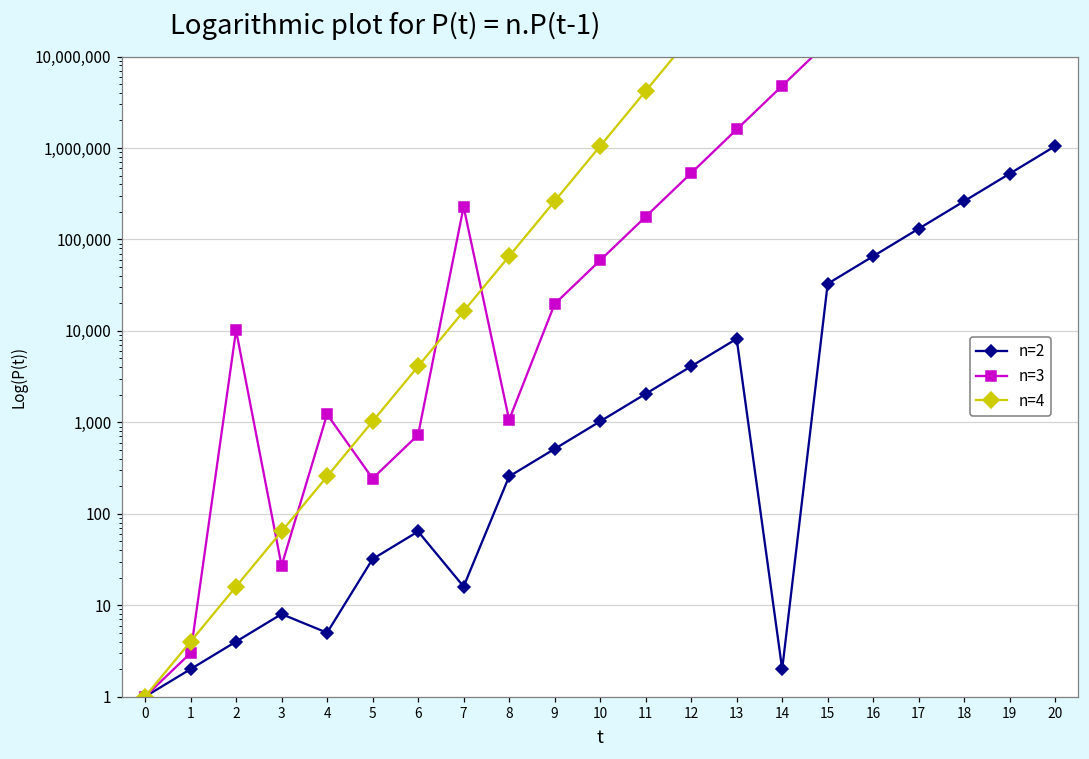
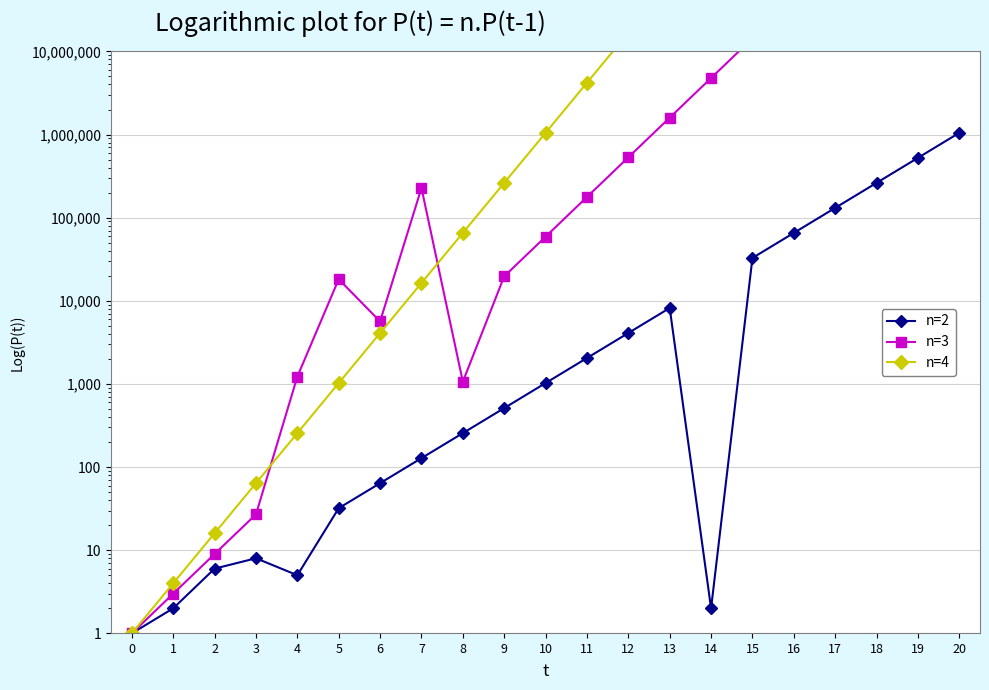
  {
    "n=2": {
      "1": "2",
-     "2": "4",
+     "2": "6",
      "3": "8",
      "4": "5",
      "5": "32",
      "6": "60",
-     "7": "16",
+     "7": "130",
      "8": "260",
      "9": "500",
      "10": "1,000",
      "11": "2,000",
      "12": "4,000",
      "13": "8,000",
      "14": "2",
      "15": "33,000",
      "16": "70,000",
      "17": "130,000",
      "18": "260,000",
      "19": "500,000",
      "20": "1,000,000"
    },
    "n=3": {
      "1": "3",
-     "2": "10,000",
+     "2": "9",
      "3": "27",
      "4": "1,200",
-     "5": "240",
-     "6": "700",
+     "5": "18,000",
+     "6": "6,000",
      "7": "230,000",
      "8": "1,100",
      "9": "20,000",
      "10": "60,000",
      "11": "180,000",
      "12": "500,000",
      "13": "1,600,000",
      "14": "5,000,000"
    },
    "n=4": {
      "1": "4",
      "2": "16",
      "3": "60",
      "4": "260",
      "5": "1,000",
      "6": "4,000",
      "7": "16,000",
      "8": "70,000",
      "9": "260,000",
      "10": "1,000,000",
      "11": "4,000,000"
    }
  }
